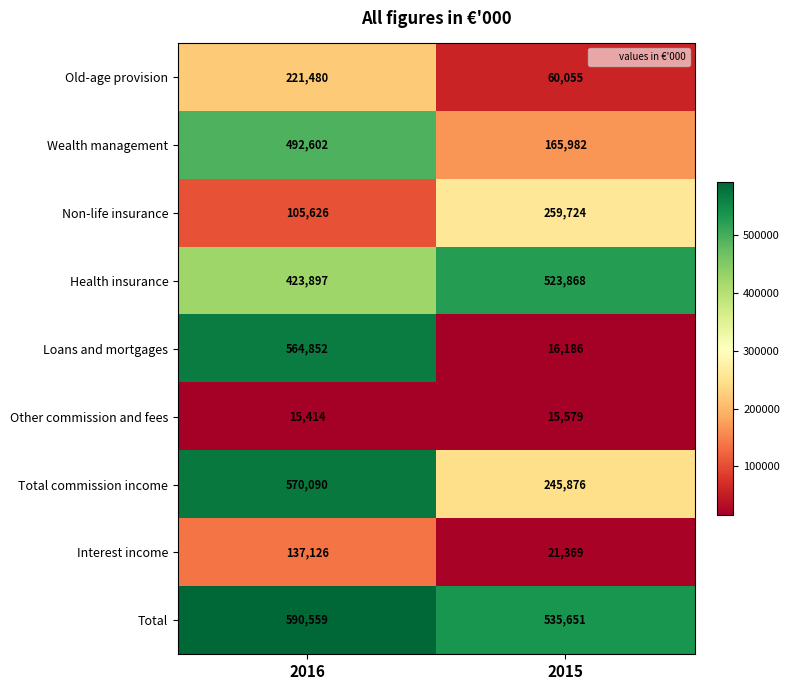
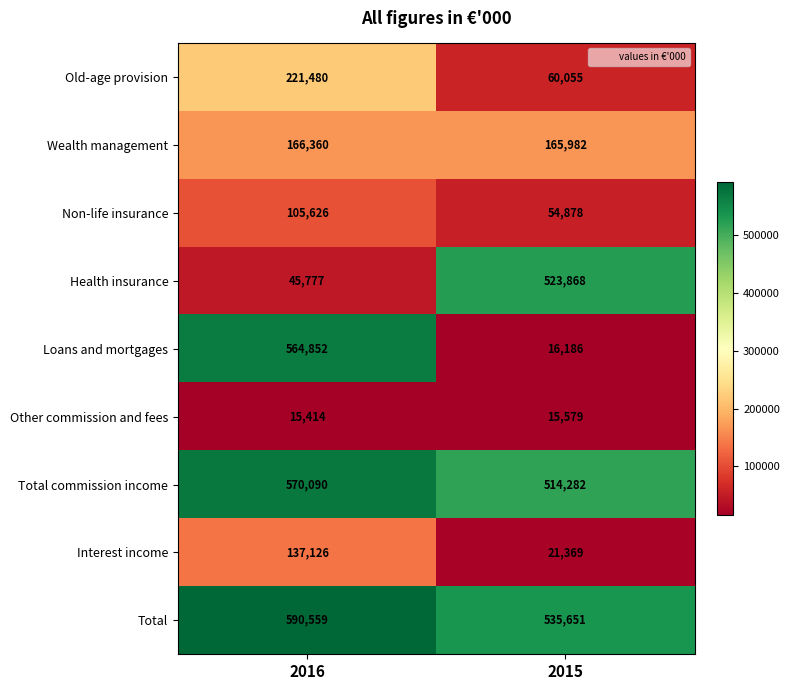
  {
    "Old-age provision": {
      "2016": "221,480",
      "2015": "60,055"
    },
    "Wealth management": {
-     "2016": "492,602",
+     "2016": "166,360",
      "2015": "165,982"
    },
    "Non-life insurance": {
      "2016": "105,626",
-     "2015": "259,724"
+     "2015": "54,878"
    },
    "Health insurance": {
-     "2016": "423,897",
+     "2016": "45,777",
      "2015": "523,868"
    },
    "Loans and mortgages": {
      "2016": "564,852",
      "2015": "16,186"
    },
    "Other commission and fees": {
      "2016": "15,414",
      "2015": "15,579"
    },
    "Total commission income": {
      "2016": "570,090",
-     "2015": "245,876"
+     "2015": "514,282"
    },
    "Interest income": {
      "2016": "137,126",
      "2015": "21,369"
    },
    "Total": {
      "2016": "590,559",
      "2015": "535,651"
    }
  }
